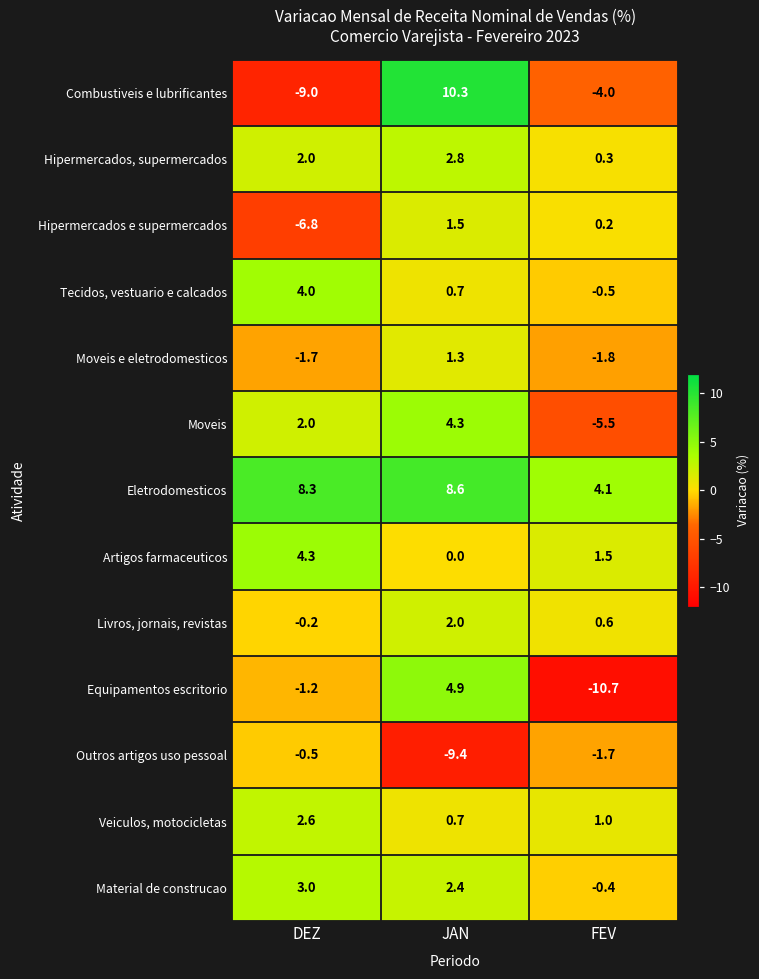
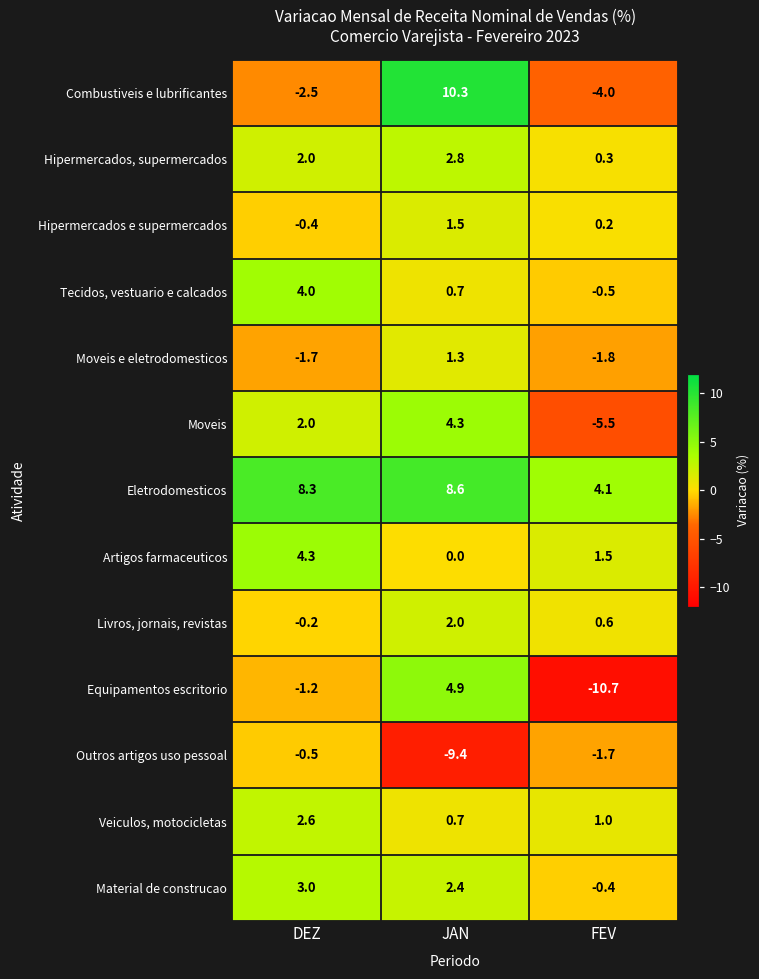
  {
    "Combustiveis e lubrificantes": {
-     "DEZ": -9.0,
+     "DEZ": -2.5,
      "JAN": 10.3,
      "FEV": -4.0
    },
    "Hipermercados, supermercados": {
      "DEZ": 2.0,
      "JAN": 2.8,
      "FEV": 0.3
    },
    "Hipermercados e supermercados": {
-     "DEZ": -6.8,
+     "DEZ": -0.4,
      "JAN": 1.5,
      "FEV": 0.2
    },
    "Tecidos, vestuario e calcados": {
      "DEZ": 4.0,
      "JAN": 0.7,
      "FEV": -0.5
    },
    "Moveis e eletrodomesticos": {
      "DEZ": -1.7,
      "JAN": 1.3,
      "FEV": -1.8
    },
    "Moveis": {
      "DEZ": 2.0,
      "JAN": 4.3,
      "FEV": -5.5
    },
    "Eletrodomesticos": {
      "DEZ": 8.3,
      "JAN": 8.6,
      "FEV": 4.1
    },
    "Artigos farmaceuticos": {
      "DEZ": 4.3,
      "JAN": 0.0,
      "FEV": 1.5
    },
    "Livros, jornais, revistas": {
      "DEZ": -0.2,
      "JAN": 2.0,
      "FEV": 0.6
    },
    "Equipamentos escritorio": {
      "DEZ": -1.2,
      "JAN": 4.9,
      "FEV": -10.7
    },
    "Outros artigos uso pessoal": {
      "DEZ": -0.5,
      "JAN": -9.4,
      "FEV": -1.7
    },
    "Veiculos, motocicletas": {
      "DEZ": 2.6,
      "JAN": 0.7,
      "FEV": 1.0
    },
    "Material de construcao": {
      "DEZ": 3.0,
      "JAN": 2.4,
      "FEV": -0.4
    }
  }
